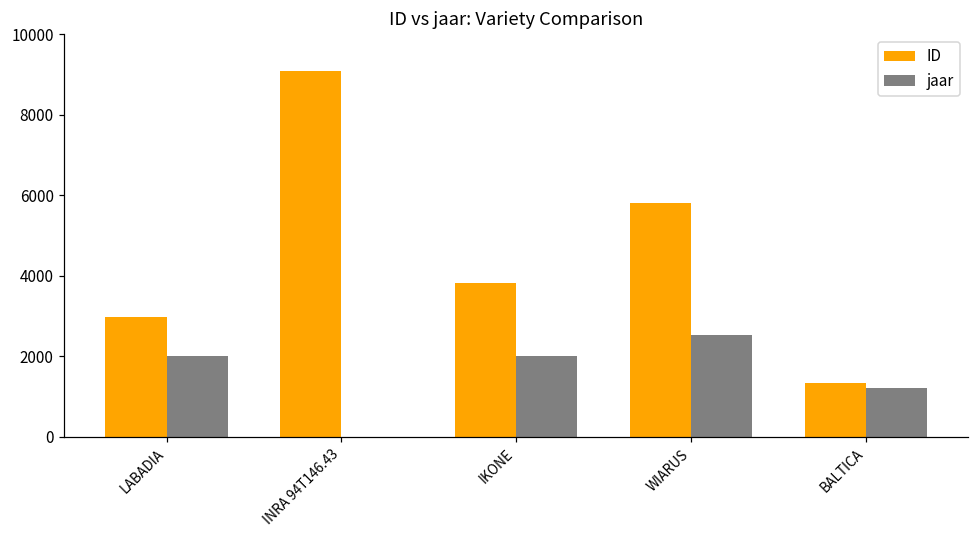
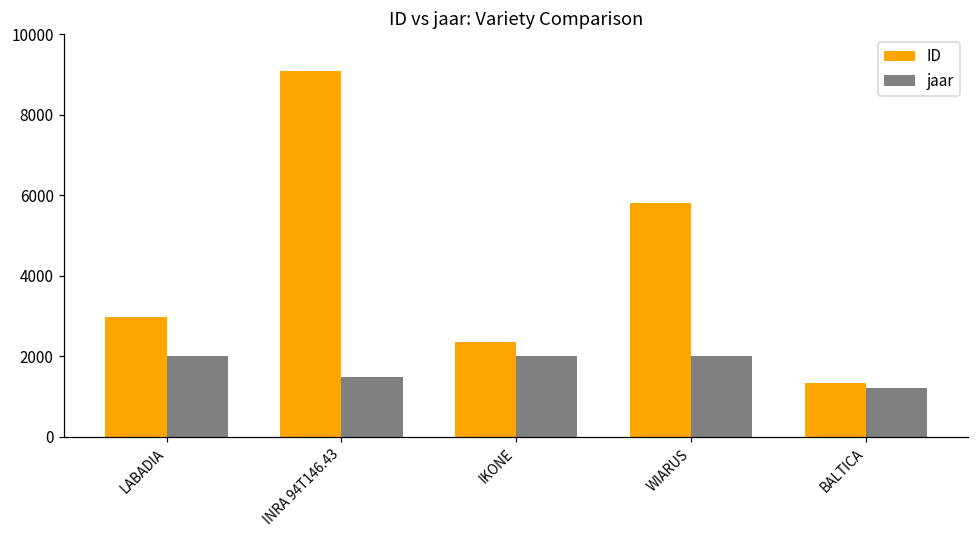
  {
    "ID": {
      "LABADIA": 3000,
      "INRA 94T146.43": 9100,
-     "IKONE": 3800,
+     "IKONE": 2300,
      "WIARUS": 5800,
      "BALTICA": 1300
    },
    "jaar": {
      "LABADIA": 2000,
-     "INRA 94T146.43": 0,
+     "INRA 94T146.43": 1500,
      "IKONE": 2000,
-     "WIARUS": 2500,
+     "WIARUS": 2000,
      "BALTICA": 1200
    }
  }
